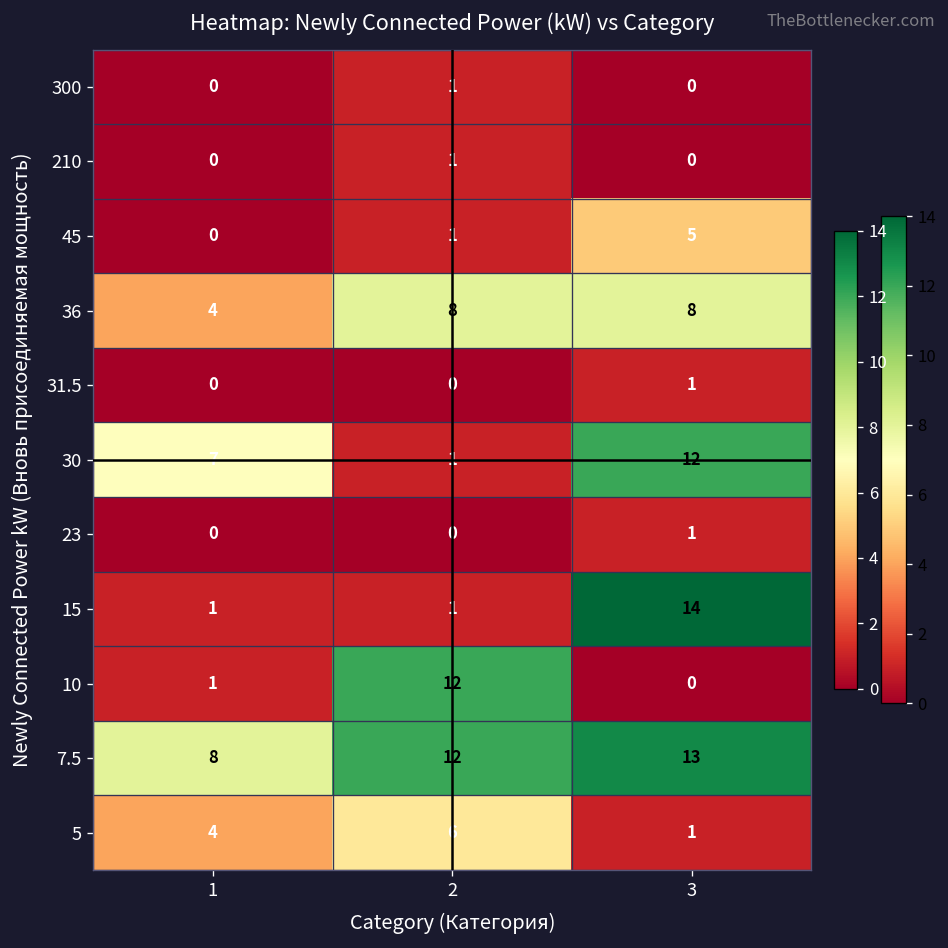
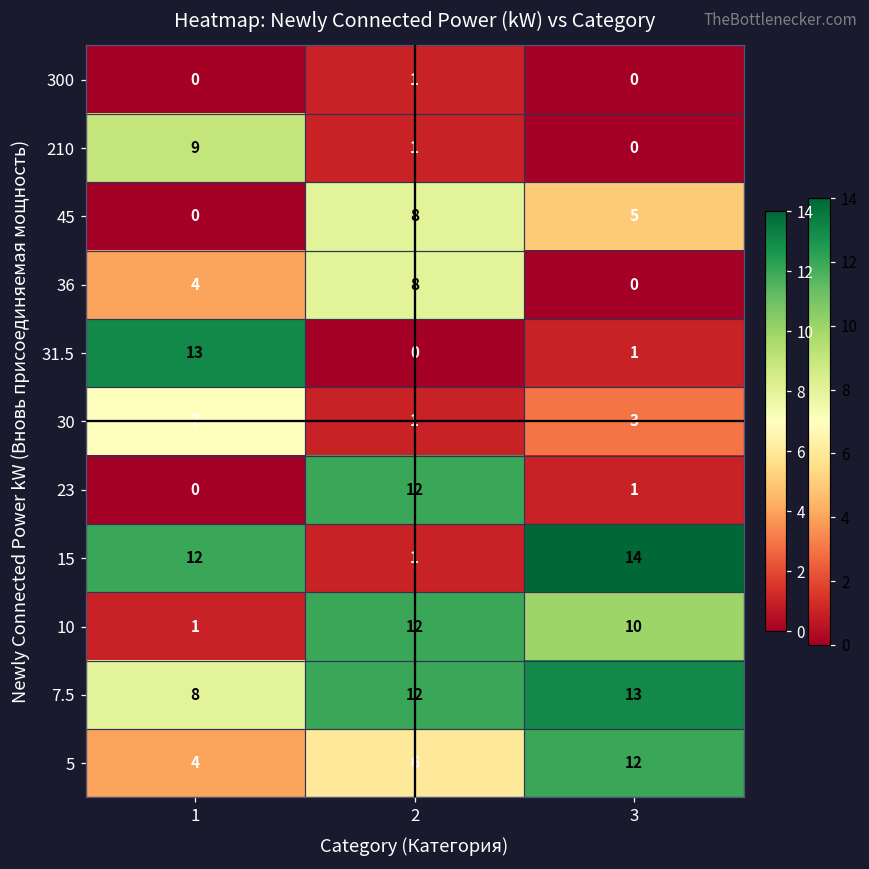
  {
    "300": {
      "1": 0,
      "2": 1,
      "3": 0
    },
    "210": {
-     "1": 0,
+     "1": 9,
      "2": 1,
      "3": 0
    },
    "45": {
      "1": 0,
-     "2": 1,
+     "2": 8,
      "3": 5
    },
    "36": {
      "1": 4,
      "2": 8,
-     "3": 8
+     "3": 0
    },
    "31.5": {
-     "1": 0,
+     "1": 13,
      "2": 0,
      "3": 1
    },
    "30": {
      "1": 7,
      "2": 1,
-     "3": 12
+     "3": 3
    },
    "23": {
      "1": 0,
-     "2": 0,
+     "2": 12,
      "3": 1
    },
    "15": {
-     "1": 1,
+     "1": 12,
      "2": 1,
      "3": 14
    },
    "10": {
      "1": 1,
      "2": 12,
-     "3": 0
+     "3": 10
    },
    "7.5": {
      "1": 8,
      "2": 12,
      "3": 13
    },
    "5": {
      "1": 4,
      "2": 6,
-     "3": 1
+     "3": 12
    }
  }
